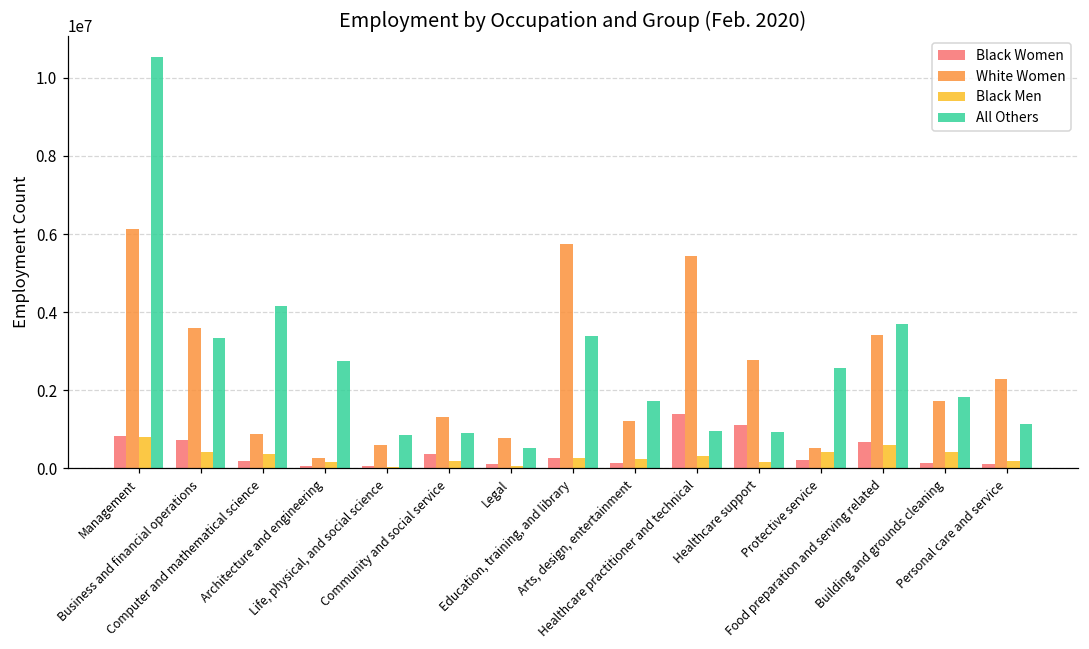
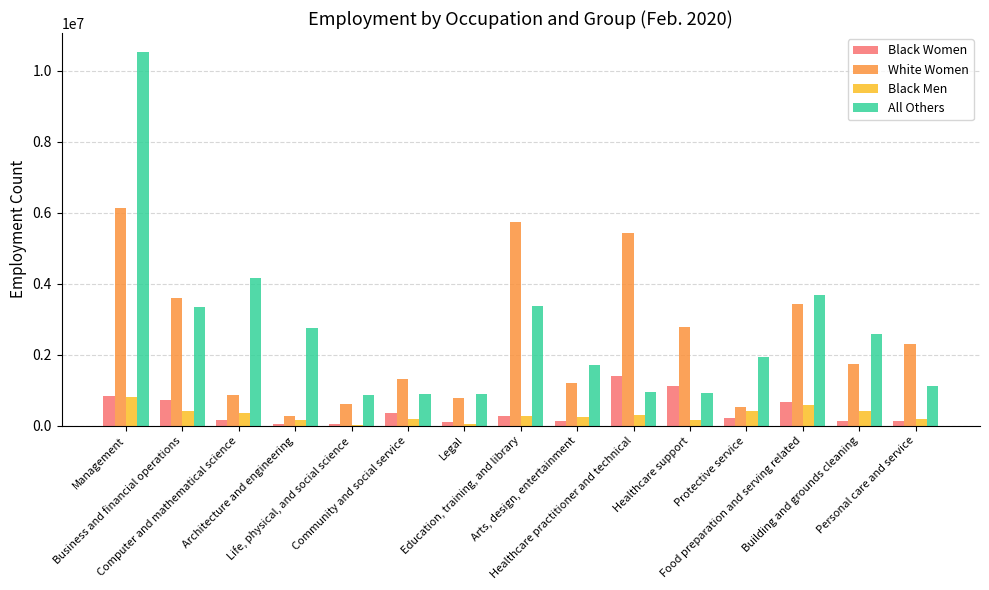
  {
    "Black Women": {
      "Management": 800000,
      "Business and financial operations": 700000,
      "Computer and mathematical science": 200000,
      "Community and social service": 400000,
      "Legal": 100000,
      "Education, training, and library": 300000,
      "Arts, design, entertainment": 100000,
      "Healthcare practitioner and technical": 1400000,
      "Healthcare support": 1100000,
      "Protective service": 200000,
      "Food preparation and serving related": 700000,
      "Building and grounds cleaning": 100000,
      "Personal care and service": 100000
    },
    "All Others": {
      "Management": 10500000,
      "Business and financial operations": 3300000,
      "Computer and mathematical science": 4100000,
      "Architecture and engineering": 2700000,
      "Life, physical, and social science": 900000,
      "Community and social service": 900000,
-     "Legal": 500000,
+     "Legal": 900000,
      "Education, training, and library": 3400000,
      "Arts, design, entertainment": 1700000,
      "Healthcare practitioner and technical": 1000000,
      "Healthcare support": 900000,
-     "Protective service": 2600000,
+     "Protective service": 1900000,
      "Food preparation and serving related": 3700000,
-     "Building and grounds cleaning": 1800000,
+     "Building and grounds cleaning": 2600000,
      "Personal care and service": 1100000
    }
  }
